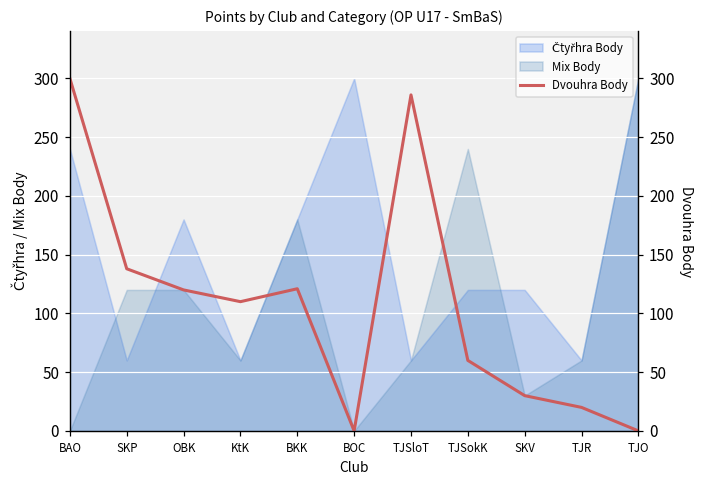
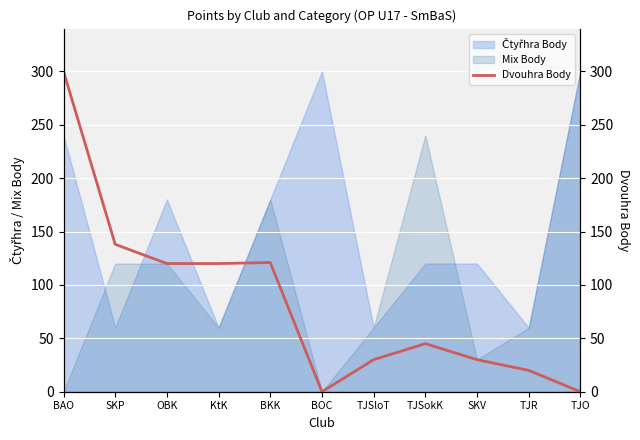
  {
    "Dvouhra Body": {
      "BAO": 300,
      "SKP": 138,
      "OBK": 120,
-     "KtK": 110,
+     "KtK": 120,
      "BKK": 121,
      "BOC": 0,
-     "TJSloT": 286,
-     "TJSokK": 60,
+     "TJSloT": 30,
+     "TJSokK": 45,
      "SKV": 30,
      "TJR": 20,
      "TJO": 0
    }
  }
